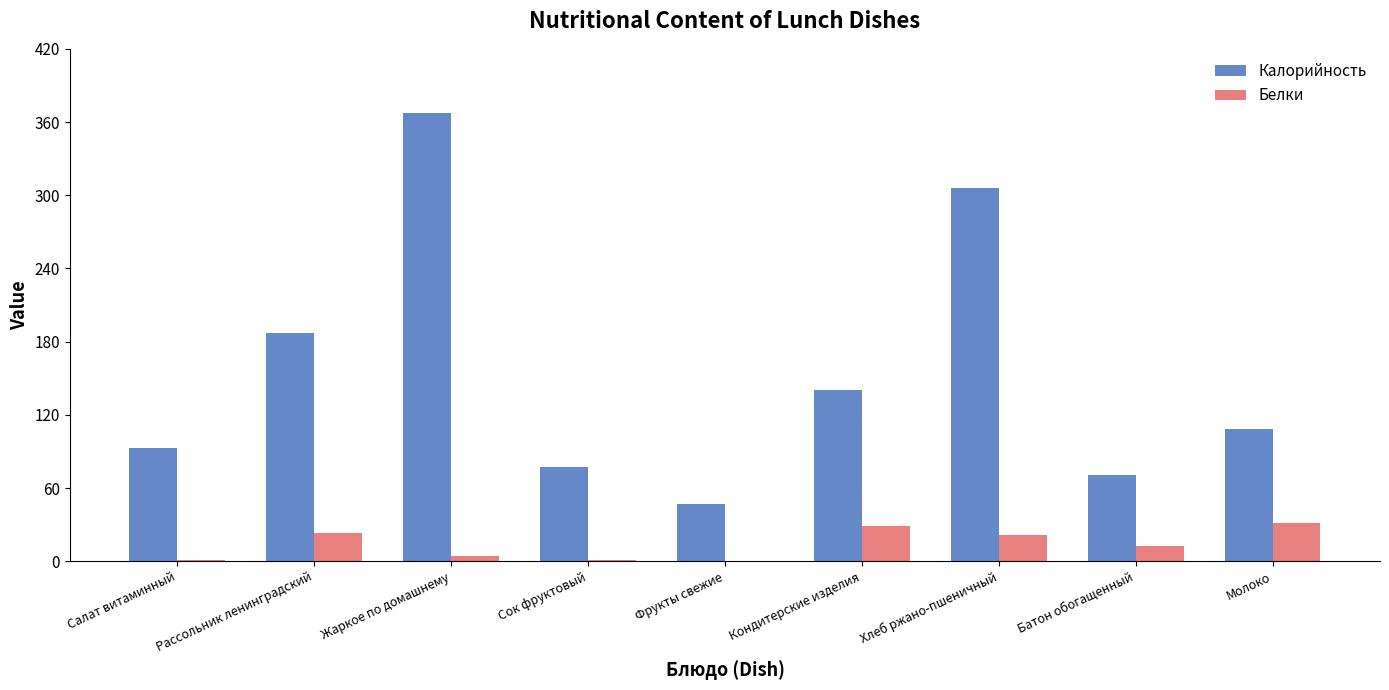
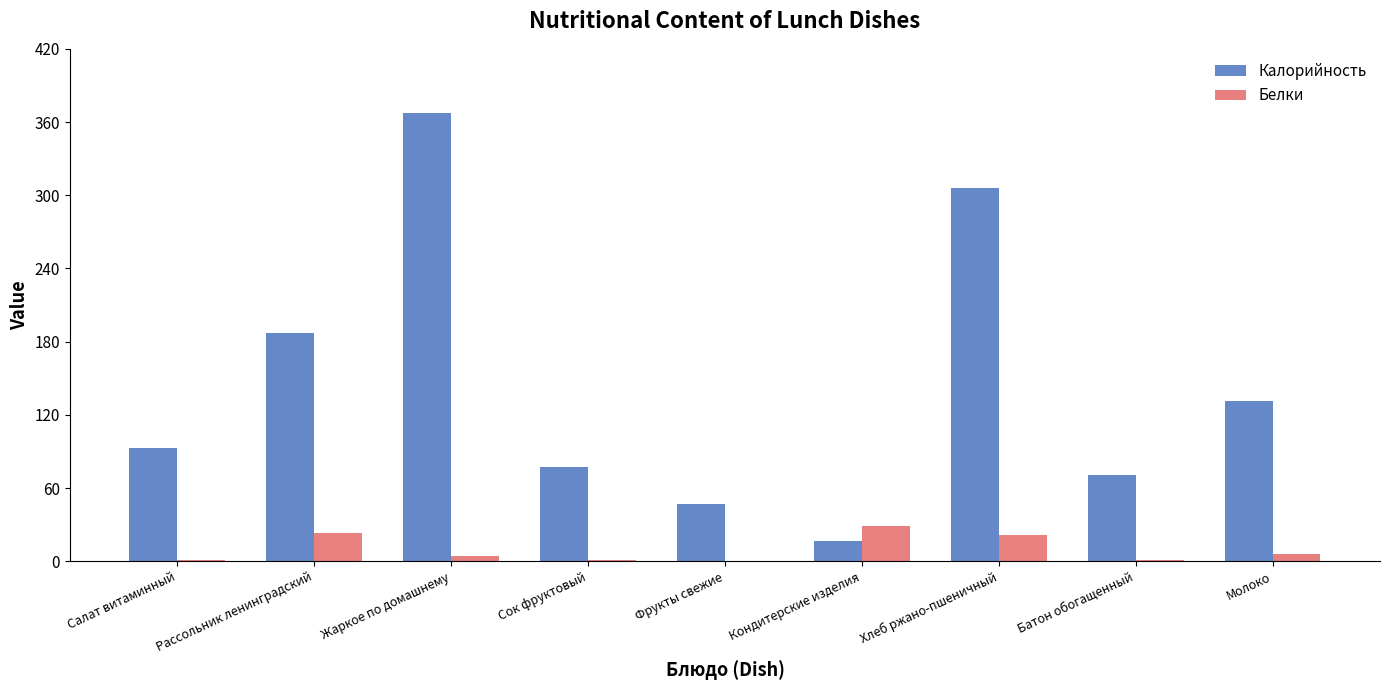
  {
    "Калорийность": {
      "Салат витаминный": 93,
      "Рассольник ленинградский": 187,
      "Жаркое по домашнему": 367,
      "Сок фруктовый": 77,
      "Фрукты свежие": 47,
-     "Кондитерские изделия": 140,
+     "Кондитерские изделия": 17,
      "Хлеб ржано-пшеничный": 306,
      "Батон обогащенный": 70,
-     "Молоко": 108
+     "Молоко": 132
    },
    "Белки": {
      "Рассольник ленинградский": 23,
      "Жаркое по домашнему": 4,
      "Кондитерские изделия": 29,
      "Хлеб ржано-пшеничный": 22,
-     "Батон обогащенный": 12,
-     "Молоко": 31
+     "Батон обогащенный": 1,
+     "Молоко": 6
    }
  }
